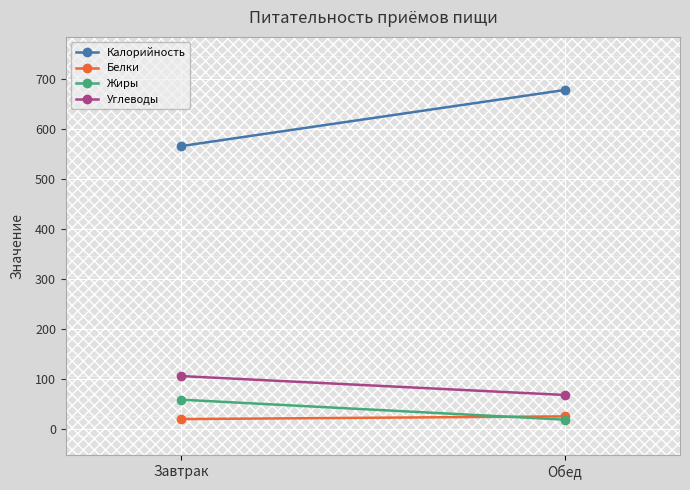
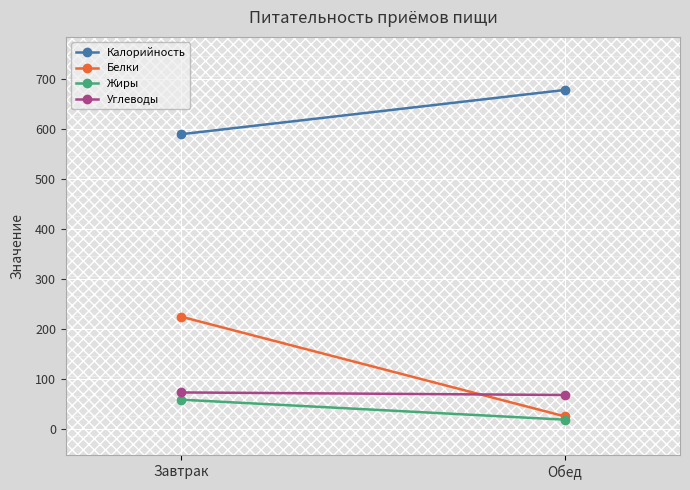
  {
    "Калорийность": {
-     "Завтрак": 570,
+     "Завтрак": 590,
      "Обед": 680
    },
    "Белки": {
-     "Завтрак": 20,
+     "Завтрак": 230,
      "Обед": 30
    },
    "Жиры": {
      "Завтрак": 60,
      "Обед": 20
    },
    "Углеводы": {
-     "Завтрак": 110,
+     "Завтрак": 70,
      "Обед": 70
    }
  }
